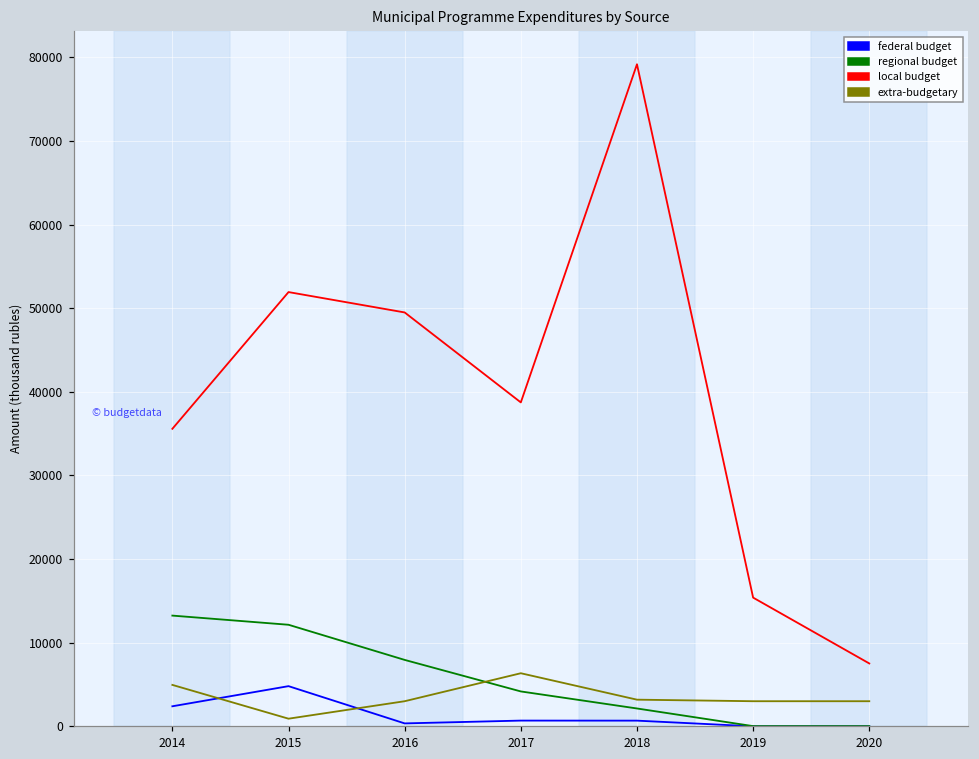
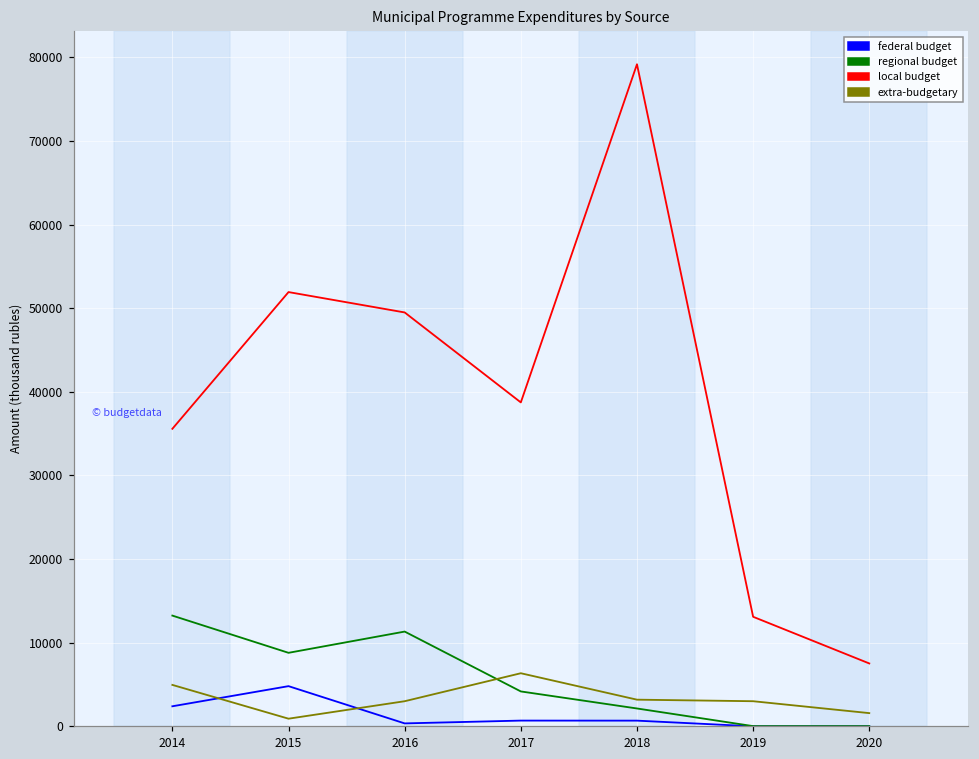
  {
    "federal budget": {
      "2014": 2000,
      "2015": 5000,
      "2016": 0,
      "2017": 1000,
      "2018": 1000
    },
    "regional budget": {
      "2014": 13000,
-     "2015": 12000,
-     "2016": 8000,
+     "2015": 9000,
+     "2016": 11000,
      "2017": 4000,
      "2018": 2000
    },
    "local budget": {
      "2014": 36000,
      "2015": 52000,
      "2016": 49000,
      "2017": 39000,
      "2018": 79000,
-     "2019": 15000,
+     "2019": 13000,
      "2020": 8000
    },
    "extra-budgetary": {
      "2014": 5000,
      "2015": 1000,
      "2016": 3000,
      "2017": 6000,
      "2018": 3000,
      "2019": 3000,
-     "2020": 3000
+     "2020": 2000
    }
  }
